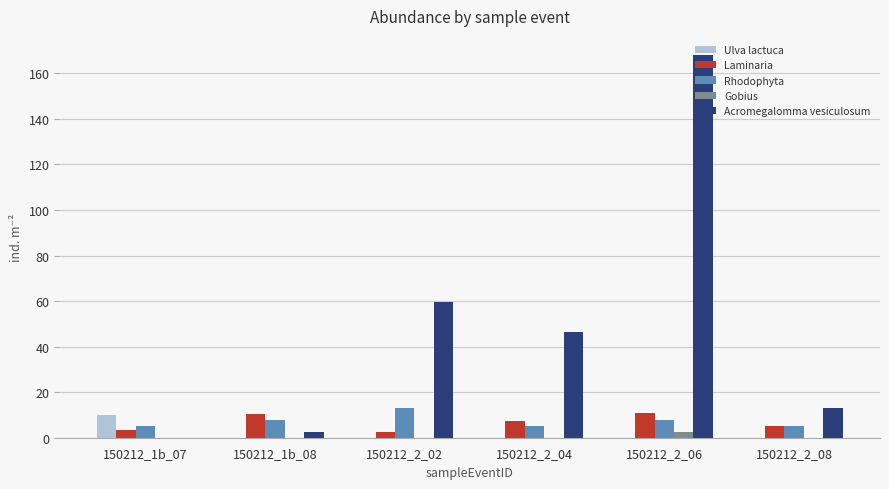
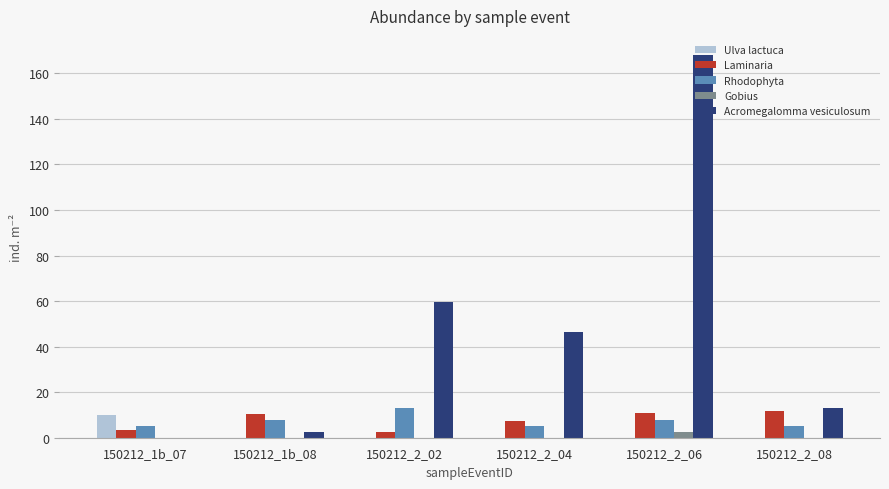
  {
    "Ulva lactuca": {
      "150212_1b_07": 10,
      "150212_1b_08": 0,
      "150212_2_02": 0,
      "150212_2_04": 0,
      "150212_2_06": 0,
      "150212_2_08": 0
    },
    "Laminaria": {
      "150212_1b_07": 4,
      "150212_1b_08": 10,
      "150212_2_02": 3,
      "150212_2_04": 7,
      "150212_2_06": 11,
-     "150212_2_08": 5
+     "150212_2_08": 12
    },
    "Acromegalomma vesiculosum": {
      "150212_1b_07": 0,
      "150212_1b_08": 3,
      "150212_2_02": 59,
      "150212_2_04": 47,
      "150212_2_06": 168,
      "150212_2_08": 13
    }
  }
